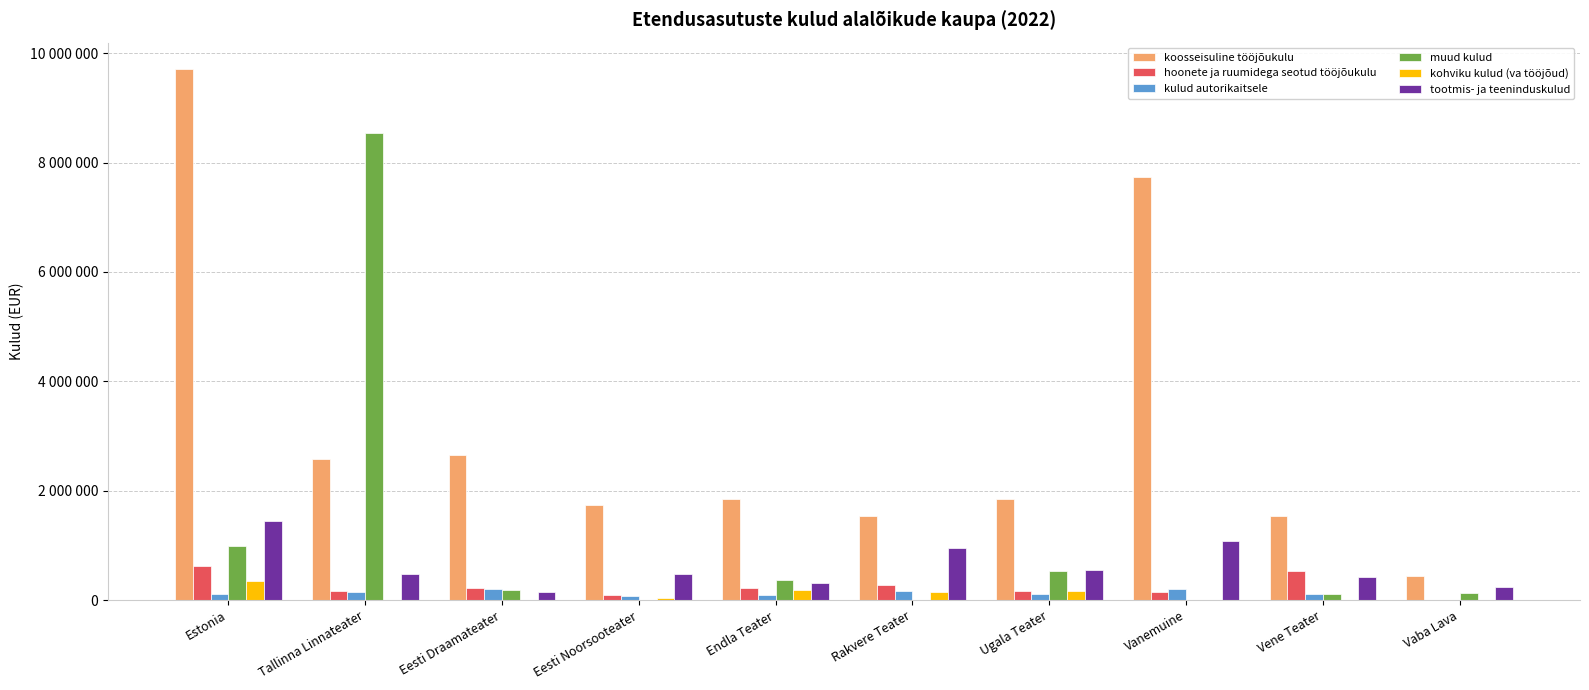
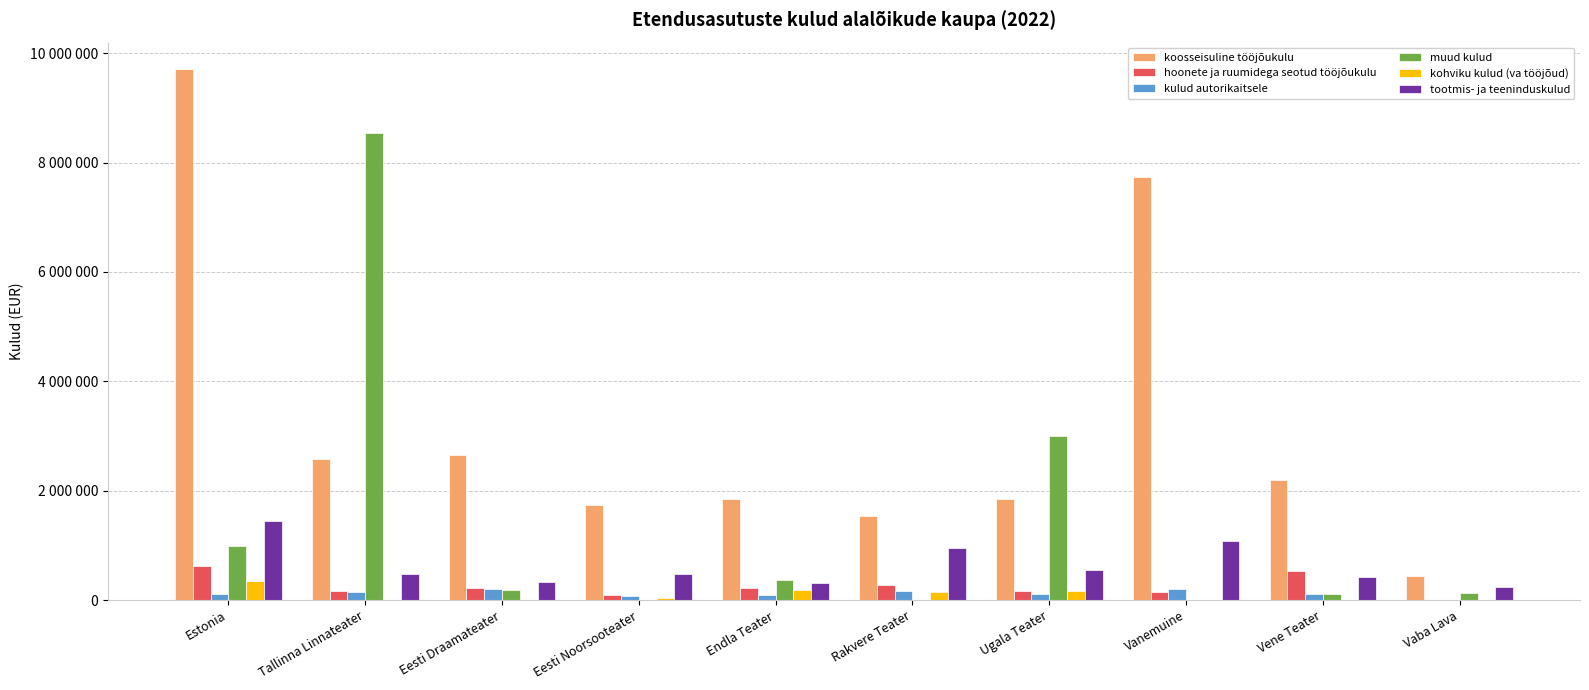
  {
    "koosseisuline tööjõukulu": {
      "Estonia": 9700000,
      "Tallinna Linnateater": 2600000,
      "Eesti Draamateater": 2600000,
      "Eesti Noorsooteater": 1700000,
      "Endla Teater": 1900000,
      "Rakvere Teater": 1500000,
      "Ugala Teater": 1800000,
      "Vanemuine": 7700000,
-     "Vene Teater": 1500000,
+     "Vene Teater": 2200000,
      "Vaba Lava": 400000
    },
    "hoonete ja ruumidega seotud tööjõukulu": {
      "Estonia": 600000,
      "Tallinna Linnateater": 200000,
      "Eesti Draamateater": 200000,
      "Eesti Noorsooteater": 100000,
      "Endla Teater": 200000,
      "Rakvere Teater": 300000,
      "Ugala Teater": 200000,
      "Vanemuine": 200000,
      "Vene Teater": 500000,
      "Vaba Lava": 0
    },
    "kulud autorikaitsele": {
      "Estonia": 100000,
      "Tallinna Linnateater": 200000,
      "Eesti Draamateater": 200000,
      "Eesti Noorsooteater": 100000,
      "Endla Teater": 100000,
      "Rakvere Teater": 200000,
      "Ugala Teater": 100000,
      "Vanemuine": 200000,
      "Vene Teater": 100000
    },
    "muud kulud": {
      "Estonia": 1000000,
      "Tallinna Linnateater": 8500000,
      "Eesti Draamateater": 200000,
      "Eesti Noorsooteater": 0,
      "Endla Teater": 400000,
      "Rakvere Teater": 0,
-     "Ugala Teater": 500000,
+     "Ugala Teater": 3000000,
      "Vanemuine": 0,
      "Vene Teater": 100000,
      "Vaba Lava": 100000
    },
    "kohviku kulud (va tööjõud)": {
      "Estonia": 400000,
      "Tallinna Linnateater": 0,
      "Eesti Draamateater": 0,
      "Eesti Noorsooteater": 0,
      "Endla Teater": 200000,
      "Rakvere Teater": 100000,
      "Ugala Teater": 200000,
      "Vanemuine": 0,
      "Vene Teater": 0,
      "Vaba Lava": 0
    },
    "tootmis- ja teeninduskulud": {
      "Estonia": 1400000,
      "Tallinna Linnateater": 500000,
-     "Eesti Draamateater": 200000,
+     "Eesti Draamateater": 300000,
      "Eesti Noorsooteater": 500000,
      "Endla Teater": 300000,
      "Rakvere Teater": 900000,
      "Ugala Teater": 500000,
      "Vanemuine": 1100000,
      "Vene Teater": 400000,
      "Vaba Lava": 200000
    }
  }
